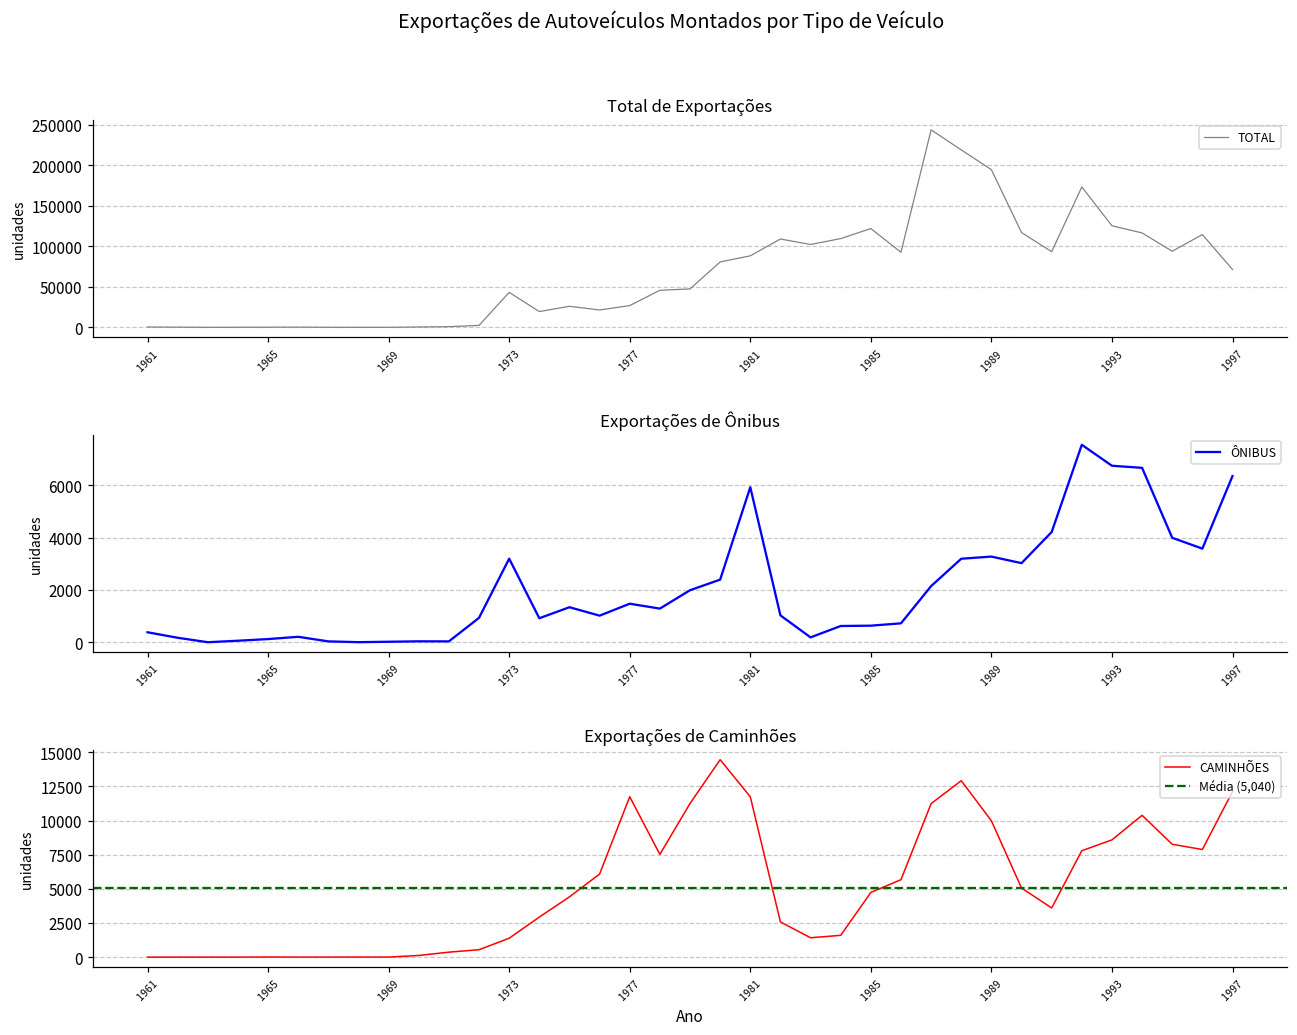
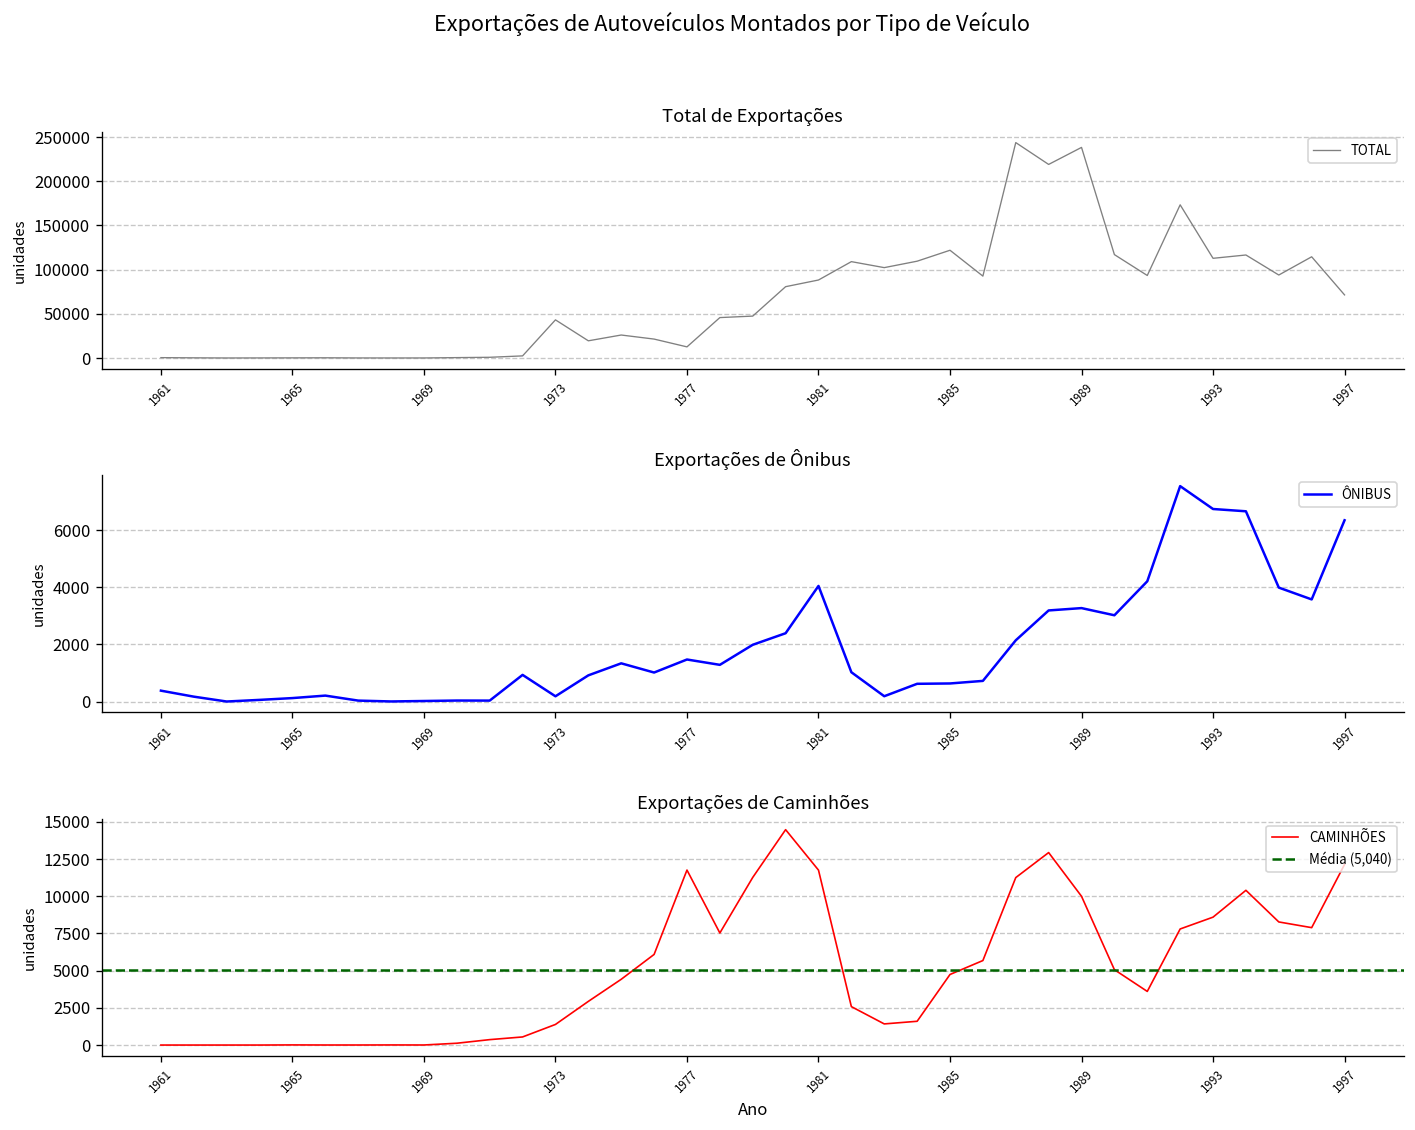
  {
    "Total de Exportações": {
      "1961": 0,
      "1965": 0,
      "1969": 0,
      "1973": 40000,
-     "1977": 30000,
+     "1977": 10000,
      "1981": 90000,
      "1985": 120000,
-     "1989": 190000,
-     "1993": 130000,
+     "1989": 240000,
+     "1993": 110000,
      "1997": 70000
    },
    "Exportações de Ônibus": {
      "1961": 400,
      "1965": 100,
      "1969": 0,
-     "1973": 3200,
+     "1973": 200,
      "1977": 1500,
-     "1981": 5900,
+     "1981": 4000,
      "1985": 600,
      "1989": 3300,
      "1993": 6700,
      "1997": 6300
    },
    "Exportações de Caminhões": {
      "1961": 0,
      "1965": 0,
      "1969": 0,
      "1973": 1400,
      "1977": 11700,
      "1981": 11700,
      "1985": 4700,
      "1989": 10000,
      "1993": 8600
    }
  }
